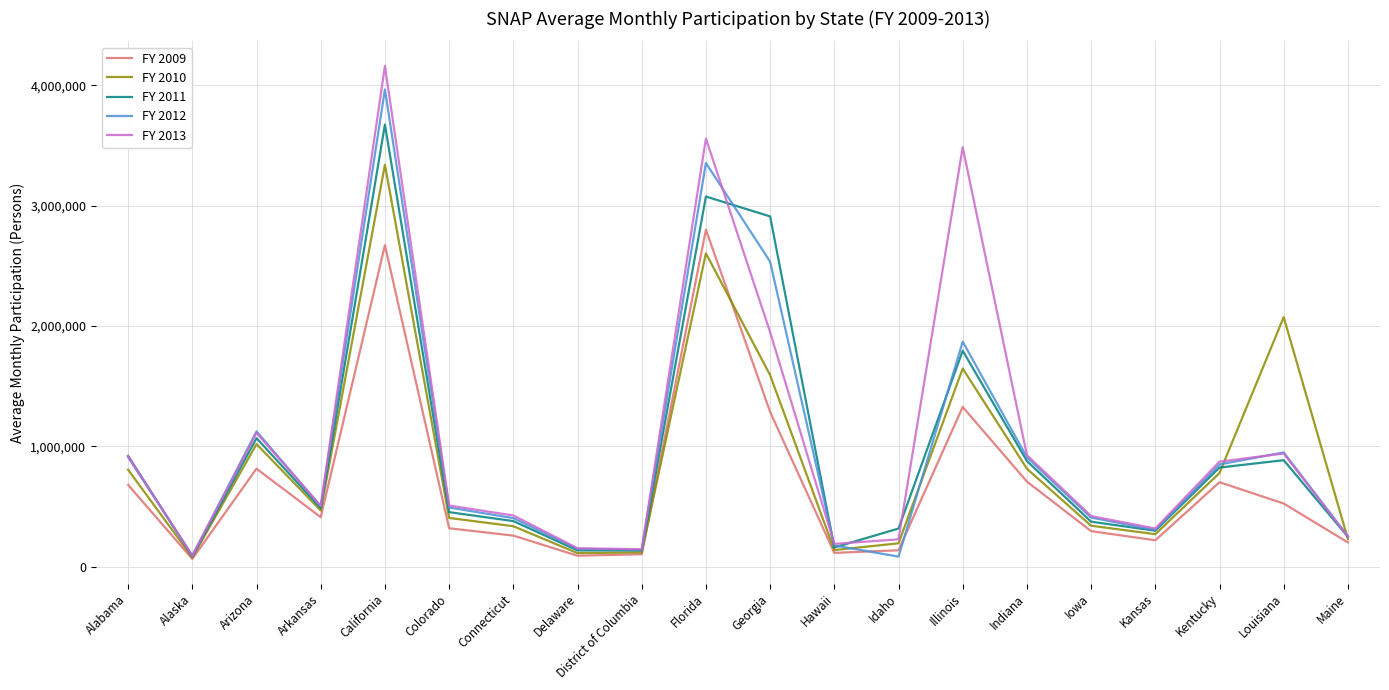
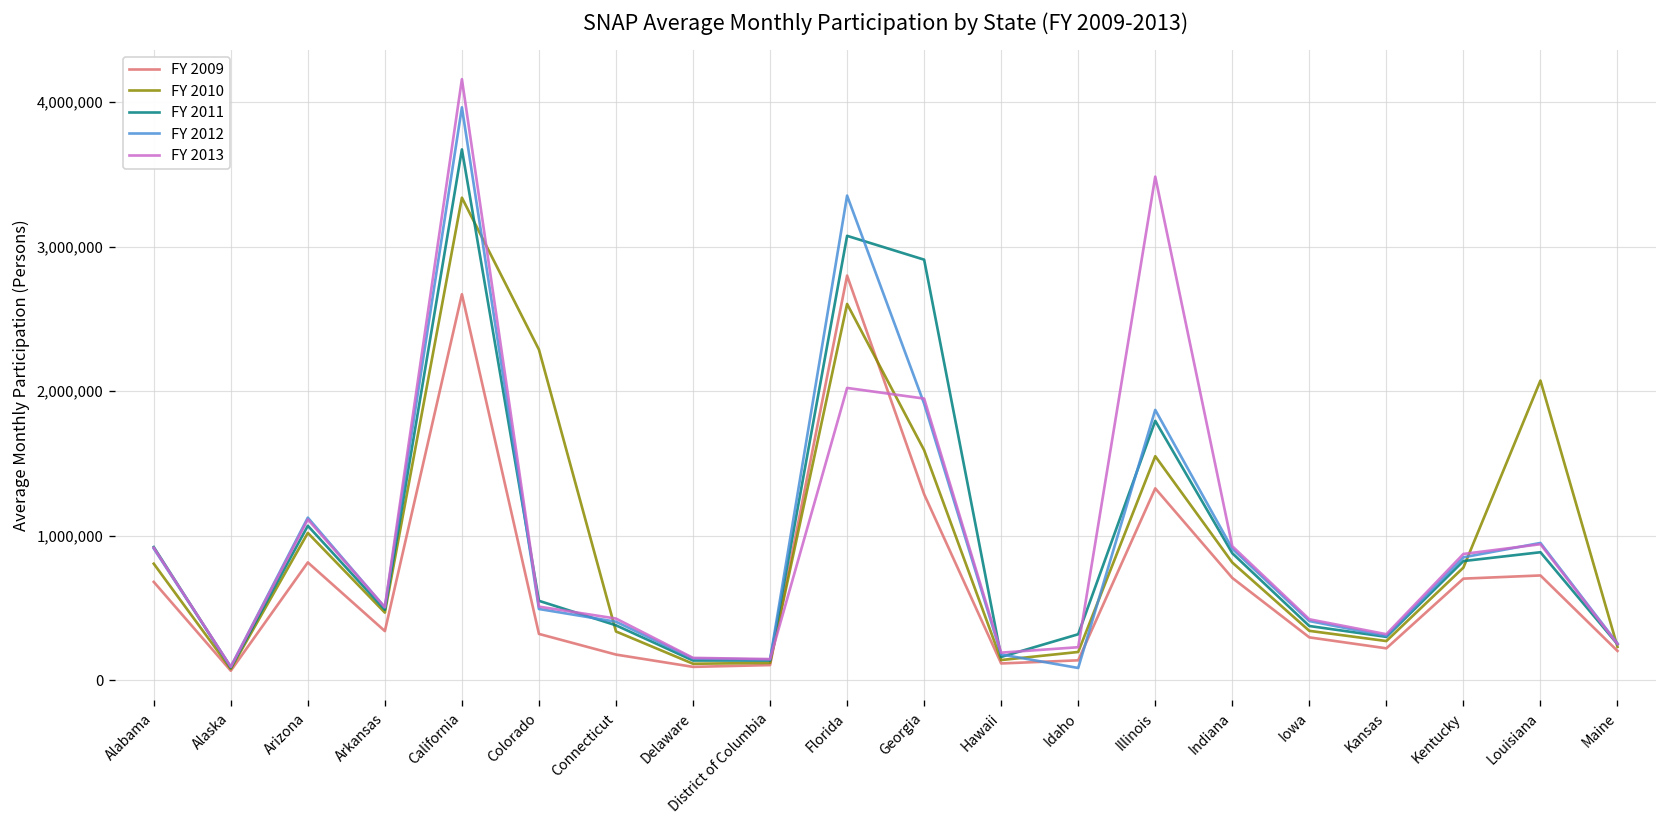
  {
    "FY 2009": {
      "Alabama": "680,000",
      "Arizona": "810,000",
-     "Arkansas": "410,000",
+     "Arkansas": "340,000",
      "California": "2,670,000",
      "Colorado": "320,000",
-     "Connecticut": "260,000",
+     "Connecticut": "180,000",
      "Delaware": "90,000",
      "Florida": "2,800,000",
      "Georgia": "1,290,000",
      "Hawaii": "110,000",
      "Idaho": "140,000",
      "Illinois": "1,330,000",
      "Indiana": "710,000",
      "Iowa": "300,000",
      "Kansas": "220,000",
      "Kentucky": "700,000",
-     "Louisiana": "520,000",
+     "Louisiana": "720,000",
      "Maine": "200,000"
    },
    "FY 2010": {
      "Alabama": "810,000",
      "Arizona": "1,020,000",
      "California": "3,340,000",
-     "Colorado": "400,000",
+     "Colorado": "2,290,000",
      "Connecticut": "340,000",
      "Delaware": "110,000",
      "Florida": "2,600,000",
      "Georgia": "1,590,000",
      "Idaho": "190,000",
-     "Illinois": "1,650,000",
+     "Illinois": "1,550,000",
      "Indiana": "810,000",
      "Iowa": "340,000",
      "Kansas": "270,000",
      "Kentucky": "780,000",
      "Louisiana": "2,070,000"
    },
    "FY 2011": {
      "Arizona": "1,070,000",
      "California": "3,670,000",
-     "Colorado": "450,000",
+     "Colorado": "550,000",
      "Connecticut": "380,000",
      "Florida": "3,070,000",
      "Georgia": "2,910,000",
      "Idaho": "320,000",
      "Illinois": "1,790,000",
      "Indiana": "880,000",
      "Iowa": "370,000",
      "Kentucky": "820,000",
      "Louisiana": "880,000"
    },
    "FY 2012": {
      "California": "3,960,000",
      "Connecticut": "400,000",
      "Florida": "3,350,000",
-     "Georgia": "2,530,000",
+     "Georgia": "1,910,000",
      "Idaho": "80,000",
      "Illinois": "1,870,000",
      "Kentucky": "850,000"
    },
    "FY 2013": {
      "California": "4,160,000",
      "Connecticut": "430,000",
-     "Florida": "3,560,000",
+     "Florida": "2,020,000",
      "Georgia": "1,950,000",
      "Idaho": "230,000",
      "Illinois": "3,480,000",
      "Kentucky": "870,000"
    }
  }
